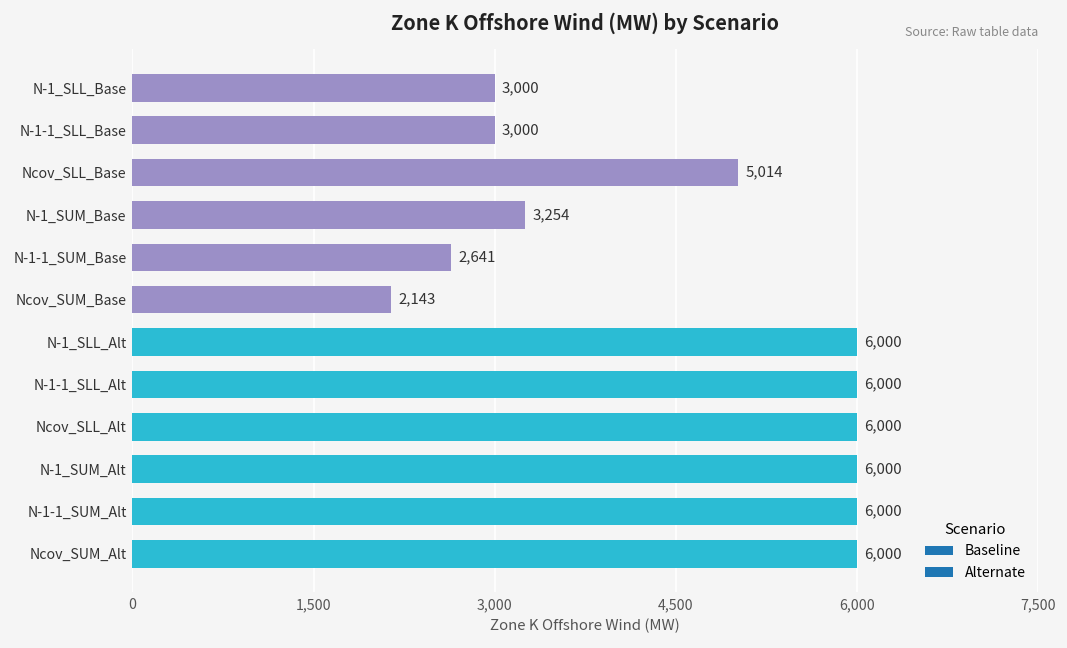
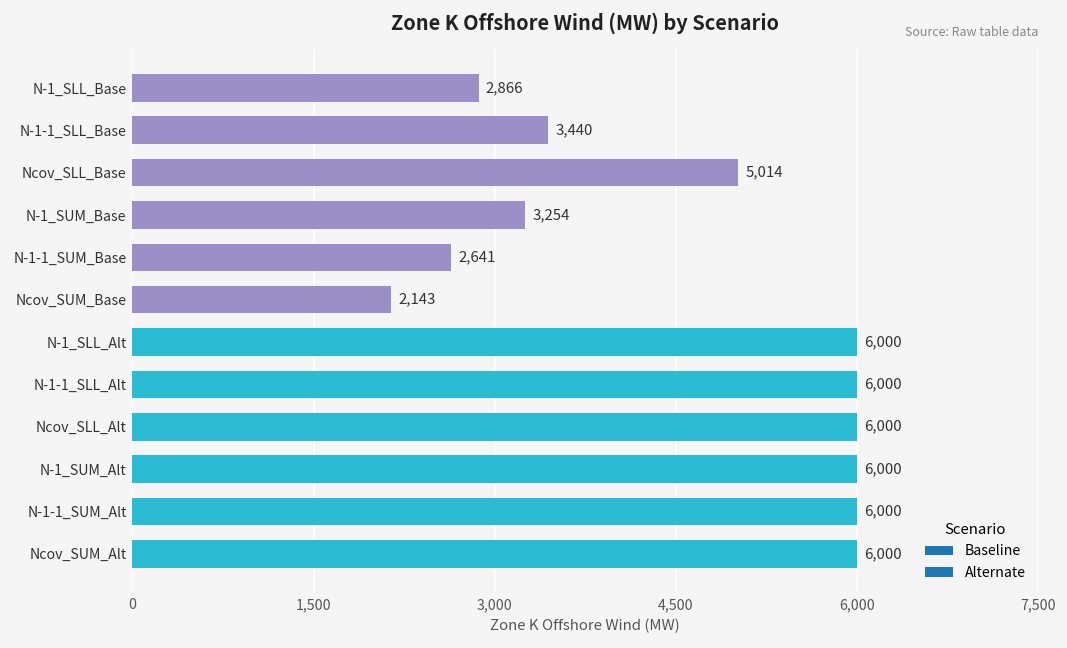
  {
-   "N-1_SLL_Base": "3,000",
-   "N-1-1_SLL_Base": "3,000",
+   "N-1_SLL_Base": "2,866",
+   "N-1-1_SLL_Base": "3,440",
    "Ncov_SLL_Base": "5,014",
    "N-1_SUM_Base": "3,254",
    "N-1-1_SUM_Base": "2,641",
    "Ncov_SUM_Base": "2,143",
    "N-1_SLL_Alt": "6,000",
    "N-1-1_SLL_Alt": "6,000",
    "Ncov_SLL_Alt": "6,000",
    "N-1_SUM_Alt": "6,000",
    "N-1-1_SUM_Alt": "6,000",
    "Ncov_SUM_Alt": "6,000"
  }
